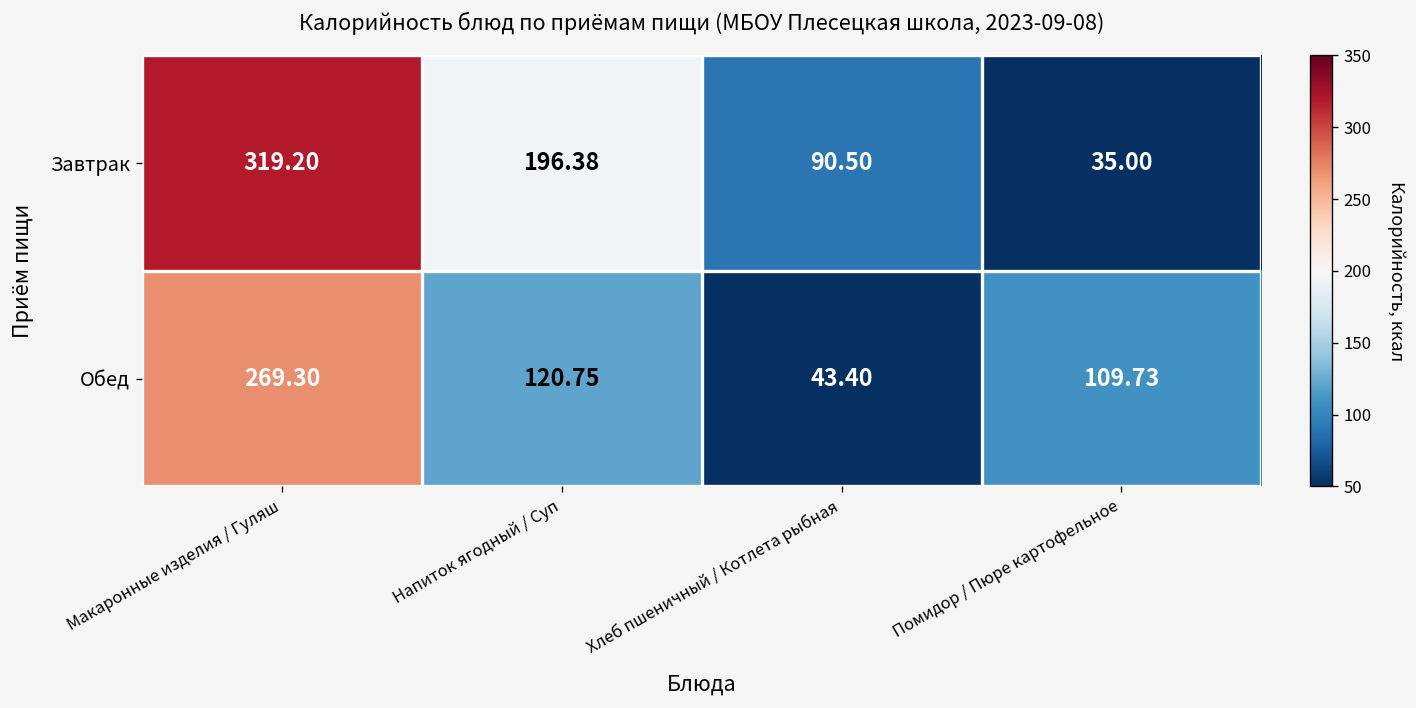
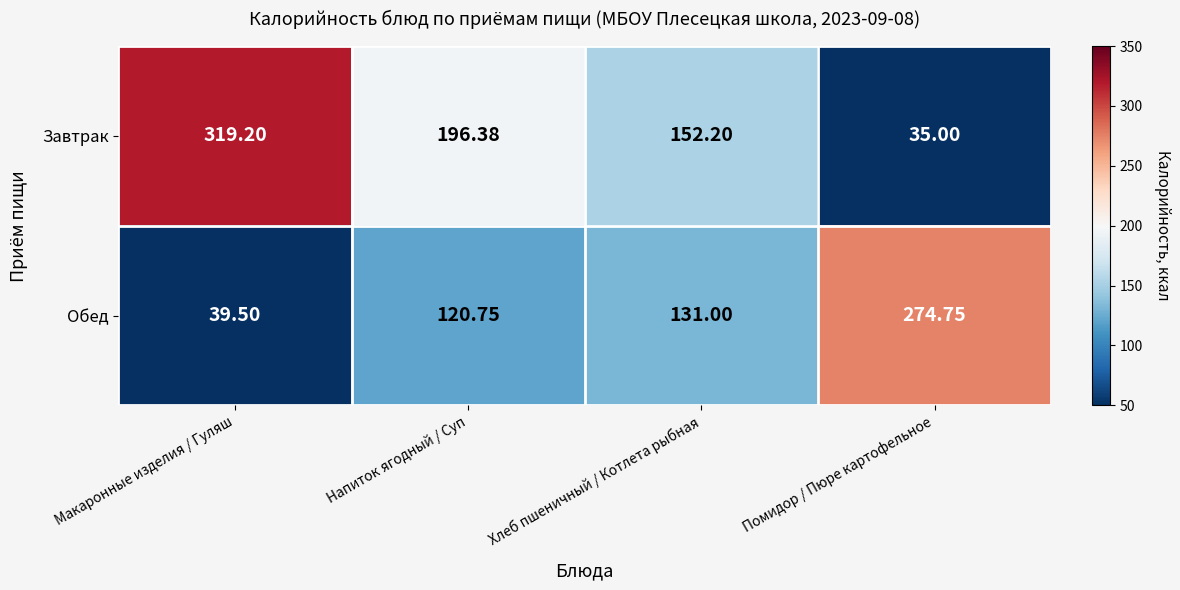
  {
    "Завтрак": {
      "Макаронные изделия / Гуляш": 319.20,
      "Напиток ягодный / Суп": 196.38,
-     "Хлеб пшеничный / Котлета рыбная": 90.50,
+     "Хлеб пшеничный / Котлета рыбная": 152.20,
      "Помидор / Пюре картофельное": 35.00
    },
    "Обед": {
-     "Макаронные изделия / Гуляш": 269.30,
+     "Макаронные изделия / Гуляш": 39.50,
      "Напиток ягодный / Суп": 120.75,
-     "Хлеб пшеничный / Котлета рыбная": 43.40,
-     "Помидор / Пюре картофельное": 109.73
+     "Хлеб пшеничный / Котлета рыбная": 131.00,
+     "Помидор / Пюре картофельное": 274.75
    }
  }
